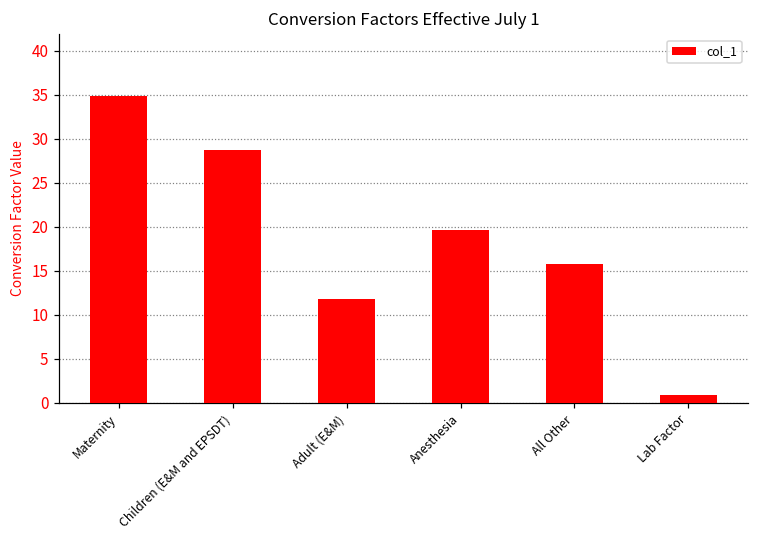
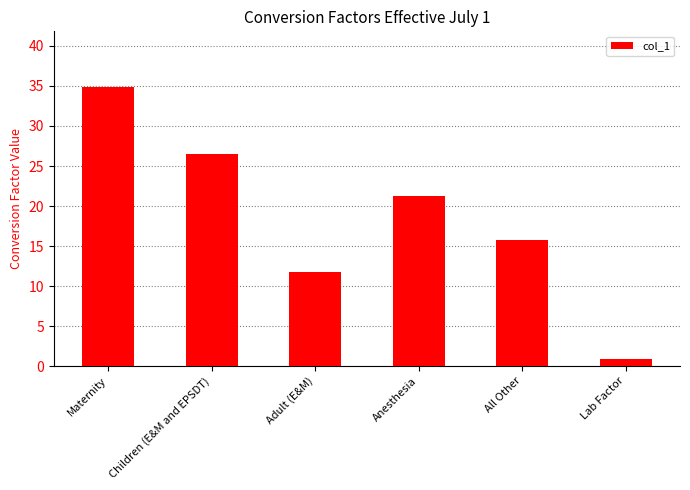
  {
    "Maternity": 35,
-   "Children (E&M and EPSDT)": 29,
+   "Children (E&M and EPSDT)": 27,
    "Adult (E&M)": 12,
-   "Anesthesia": 20,
+   "Anesthesia": 21,
    "All Other": 16,
    "Lab Factor": 1
  }
